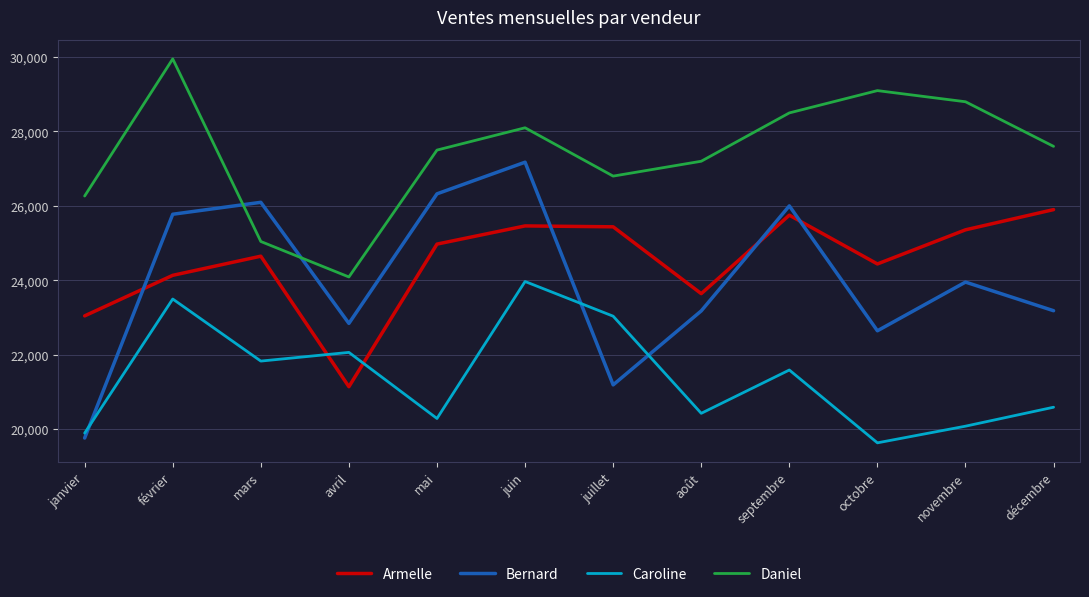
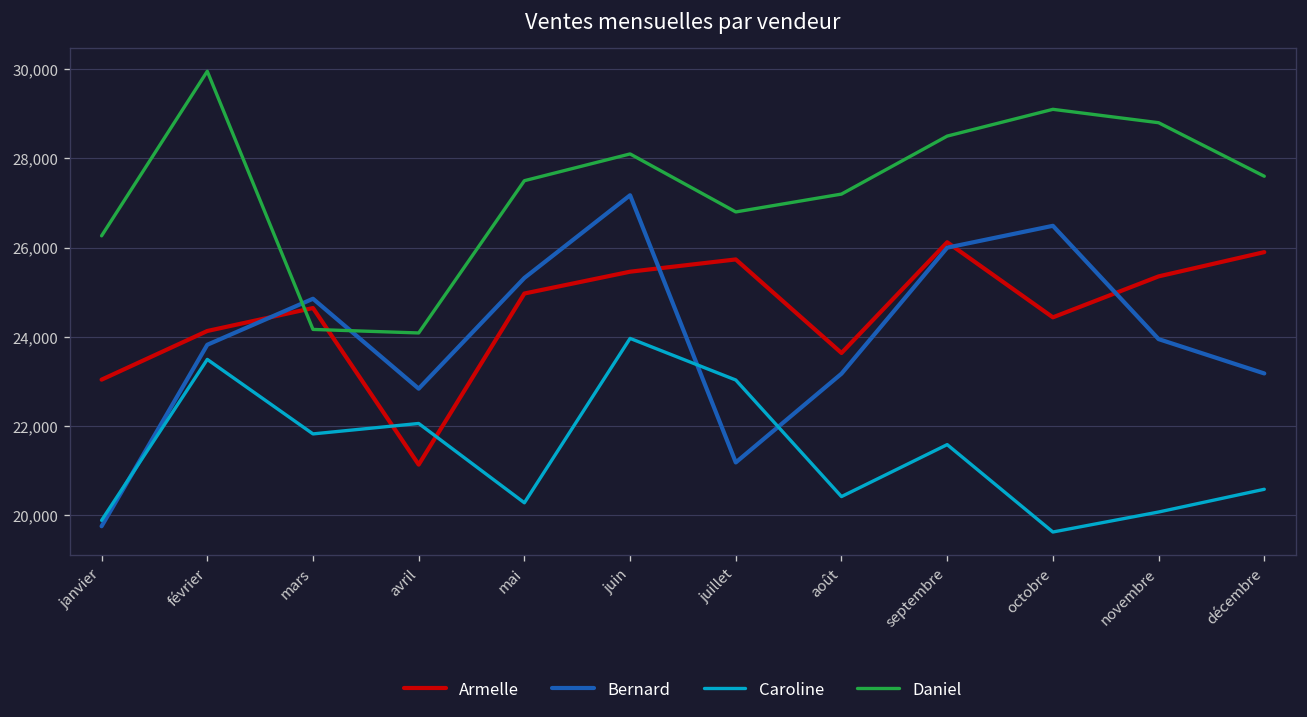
  {
    "Armelle": {
      "janvier": "23,000",
      "février": "24,100",
      "mars": "24,600",
      "avril": "21,100",
      "mai": "25,000",
      "juin": "25,500",
-     "juillet": "25,400",
+     "juillet": "25,700",
      "août": "23,600",
-     "septembre": "25,700",
+     "septembre": "26,100",
      "octobre": "24,400",
      "novembre": "25,400",
      "décembre": "25,900"
    },
    "Bernard": {
      "janvier": "19,800",
-     "février": "25,800",
-     "mars": "26,100",
+     "février": "23,800",
+     "mars": "24,900",
      "avril": "22,800",
-     "mai": "26,300",
+     "mai": "25,300",
      "juin": "27,200",
      "juillet": "21,200",
      "août": "23,200",
      "septembre": "26,000",
-     "octobre": "22,600",
+     "octobre": "26,500",
      "novembre": "23,900",
      "décembre": "23,200"
    },
    "Caroline": {
      "janvier": "19,900",
      "février": "23,500",
      "mars": "21,800",
      "avril": "22,100",
      "mai": "20,300",
      "juin": "24,000",
      "juillet": "23,000",
      "août": "20,400",
      "septembre": "21,600",
      "octobre": "19,600",
      "novembre": "20,100",
      "décembre": "20,600"
    },
    "Daniel": {
      "janvier": "26,300",
      "février": "30,000",
-     "mars": "25,000",
+     "mars": "24,200",
      "avril": "24,100",
      "mai": "27,500",
      "juin": "28,100",
      "juillet": "26,800",
      "août": "27,200",
      "septembre": "28,500",
      "octobre": "29,100",
      "novembre": "28,800",
      "décembre": "27,600"
    }
  }
